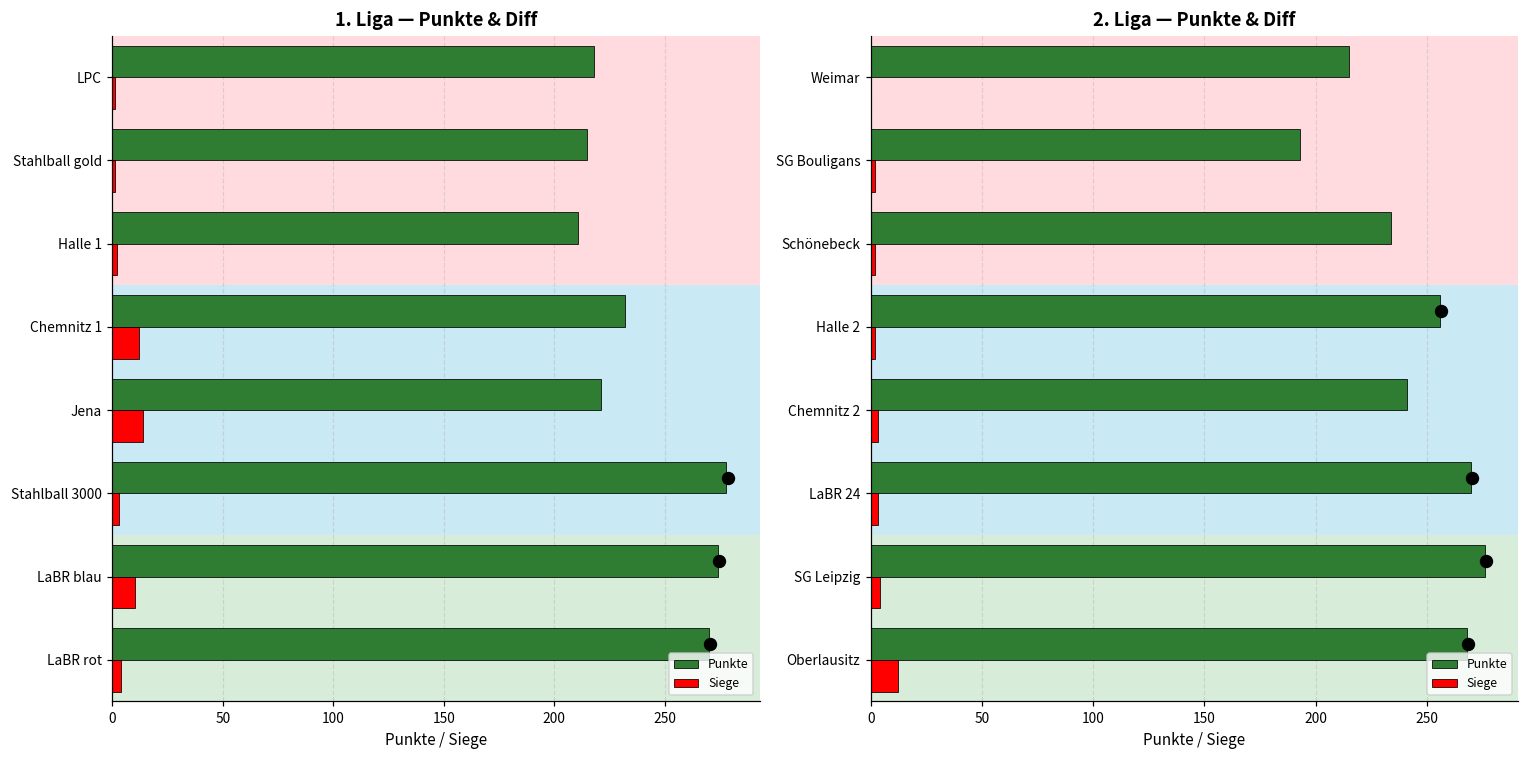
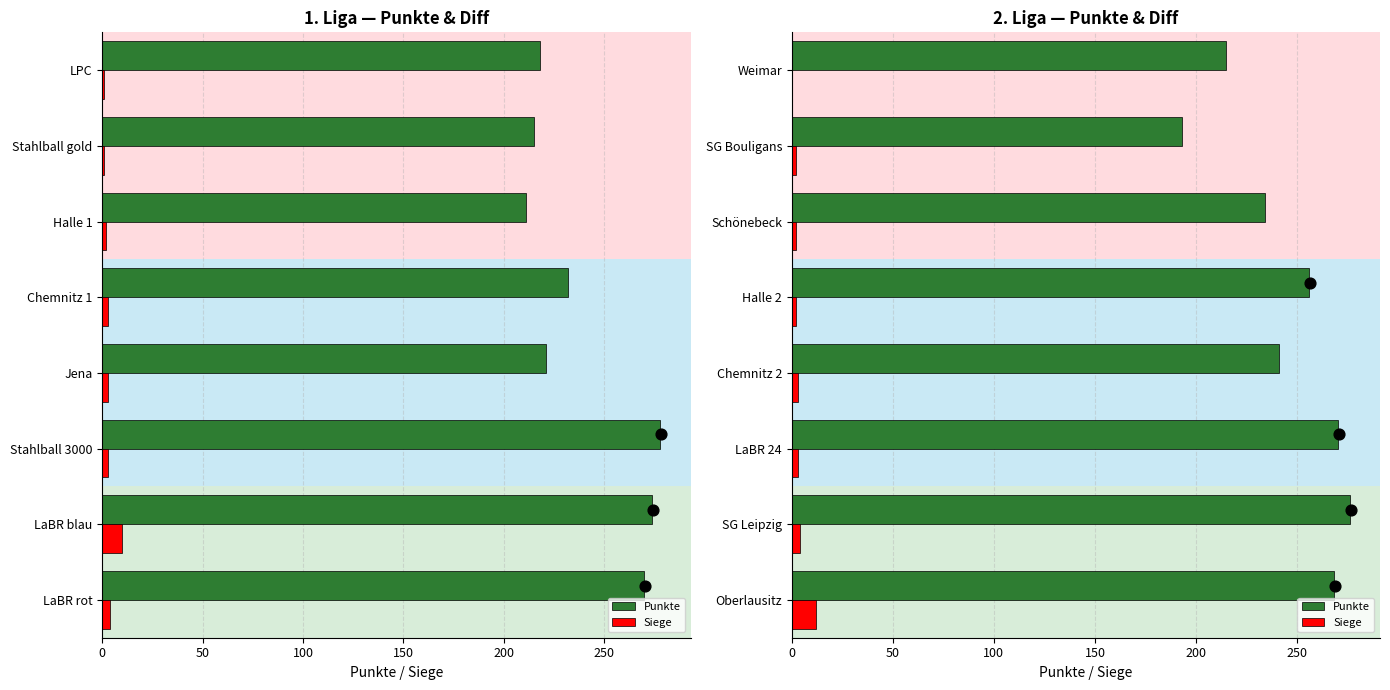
  {
    "1. Liga — Punkte & Diff": {
      "Punkte": {
        "LPC": 218,
        "Stahlball gold": 215,
        "Halle 1": 211,
        "Chemnitz 1": 232,
        "Jena": 221,
        "Stahlball 3000": 278,
        "LaBR blau": 274,
        "LaBR rot": 270
      },
      "Siege": {
        "Halle 1": 2,
-       "Chemnitz 1": 12,
-       "Jena": 14,
+       "Chemnitz 1": 3,
+       "Jena": 3,
        "Stahlball 3000": 3,
        "LaBR blau": 10,
        "LaBR rot": 4
      }
    },
    "2. Liga — Punkte & Diff": {
      "Punkte": {
        "Weimar": 215,
        "SG Bouligans": 193,
        "Schönebeck": 234,
        "Halle 2": 256,
        "Chemnitz 2": 241,
        "LaBR 24": 270,
        "SG Leipzig": 276,
        "Oberlausitz": 268
      },
      "Siege": {
        "Weimar": 0,
        "SG Bouligans": 2,
        "Schönebeck": 2,
        "Halle 2": 2,
        "Chemnitz 2": 3,
        "LaBR 24": 3,
        "SG Leipzig": 4,
        "Oberlausitz": 12
      }
    }
  }
